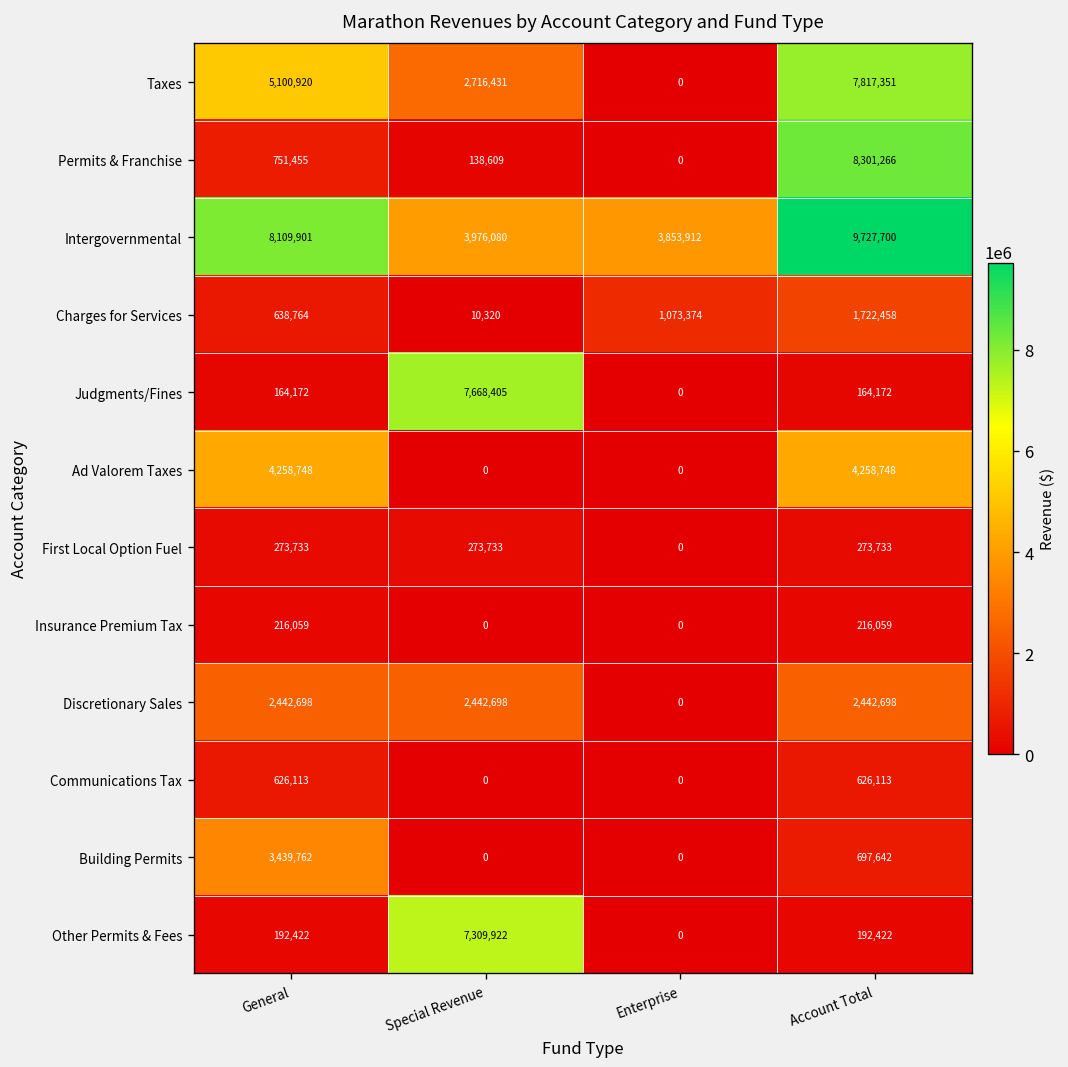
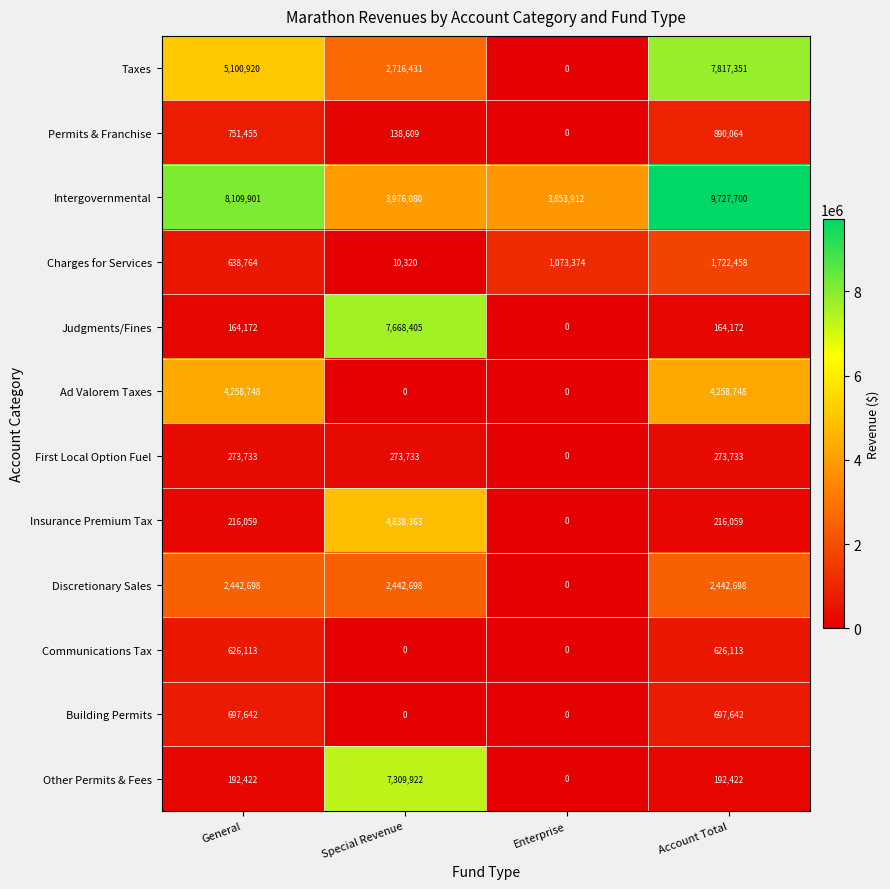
  {
    "Taxes": {
      "General": "5,100,920",
      "Special Revenue": "2,716,431",
      "Enterprise": "0",
      "Account Total": "7,817,351"
    },
    "Permits & Franchise": {
      "General": "751,455",
      "Special Revenue": "138,609",
      "Enterprise": "0",
-     "Account Total": "8,301,266"
+     "Account Total": "890,064"
    },
    "Intergovernmental": {
      "General": "8,109,901",
      "Special Revenue": "3,976,080",
      "Enterprise": "3,853,912",
      "Account Total": "9,727,700"
    },
    "Charges for Services": {
      "General": "638,764",
      "Special Revenue": "10,320",
      "Enterprise": "1,073,374",
      "Account Total": "1,722,458"
    },
    "Judgments/Fines": {
      "General": "164,172",
      "Special Revenue": "7,668,405",
      "Enterprise": "0",
      "Account Total": "164,172"
    },
    "Ad Valorem Taxes": {
      "General": "4,258,748",
      "Special Revenue": "0",
      "Enterprise": "0",
      "Account Total": "4,258,748"
    },
    "First Local Option Fuel": {
      "General": "273,733",
      "Special Revenue": "273,733",
      "Enterprise": "0",
      "Account Total": "273,733"
    },
    "Insurance Premium Tax": {
      "General": "216,059",
-     "Special Revenue": "0",
+     "Special Revenue": "4,838,363",
      "Enterprise": "0",
      "Account Total": "216,059"
    },
    "Discretionary Sales": {
      "General": "2,442,698",
      "Special Revenue": "2,442,698",
      "Enterprise": "0",
      "Account Total": "2,442,698"
    },
    "Communications Tax": {
      "General": "626,113",
      "Special Revenue": "0",
      "Enterprise": "0",
      "Account Total": "626,113"
    },
    "Building Permits": {
-     "General": "3,439,762",
+     "General": "697,642",
      "Special Revenue": "0",
      "Enterprise": "0",
      "Account Total": "697,642"
    },
    "Other Permits & Fees": {
      "General": "192,422",
      "Special Revenue": "7,309,922",
      "Enterprise": "0",
      "Account Total": "192,422"
    }
  }
